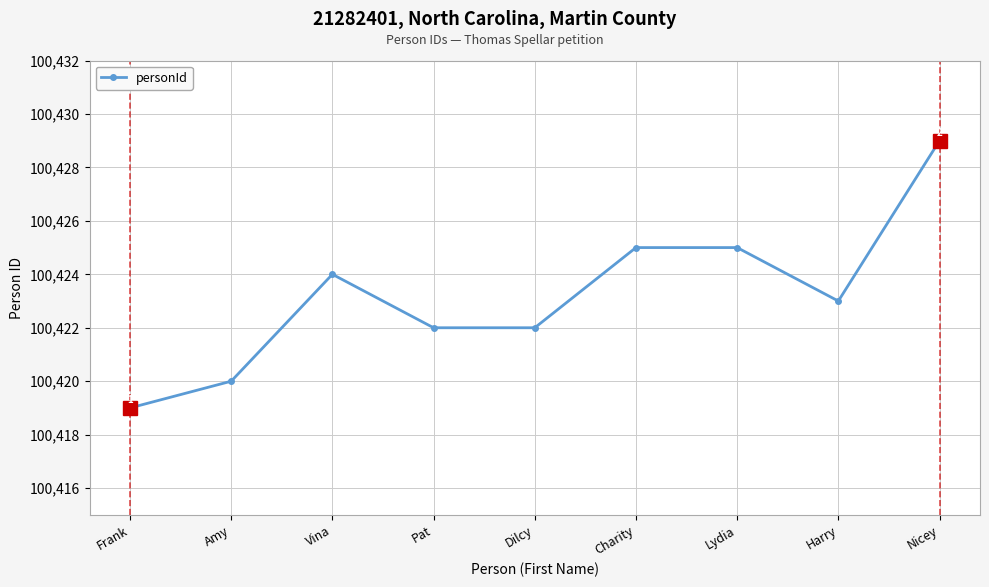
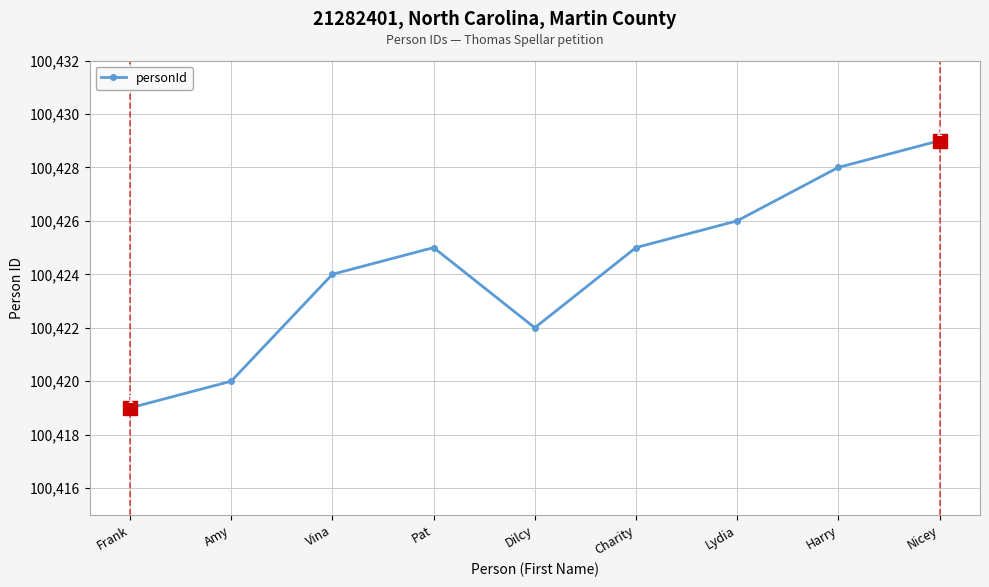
  {
    "personId": {
      "Amy": "100,420",
      "Vina": "100,424",
-     "Pat": "100,422",
+     "Pat": "100,425",
      "Dilcy": "100,422",
      "Charity": "100,425",
-     "Lydia": "100,425",
-     "Harry": "100,423"
+     "Lydia": "100,426",
+     "Harry": "100,428"
    }
  }
